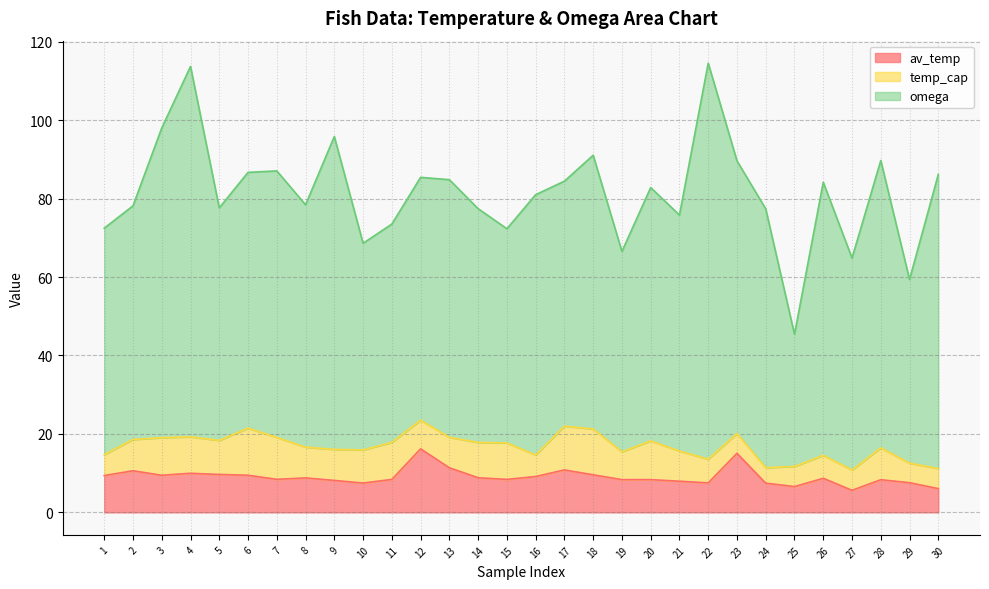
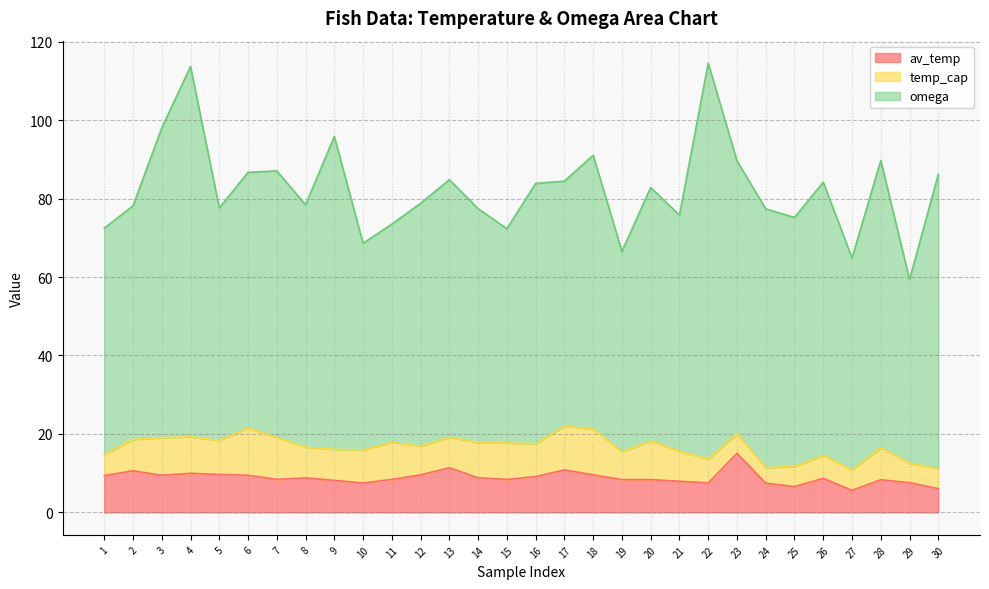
  {
    "av_temp": {
      "1": 9,
      "2": 11,
      "3": 9,
      "4": 10,
      "5": 10,
      "6": 9,
      "7": 8,
      "8": 9,
      "9": 8,
      "10": 7,
      "11": 8,
-     "12": 16,
+     "12": 10,
      "13": 11,
      "14": 9,
      "15": 8,
      "16": 9,
      "17": 11,
      "18": 10,
      "19": 8,
      "20": 8,
      "21": 8,
      "22": 8,
      "23": 15,
      "24": 7,
      "25": 7,
      "26": 9,
      "27": 6,
      "28": 8,
      "29": 8,
      "30": 6
    },
    "temp_cap": {
      "1": 5,
      "2": 8,
      "3": 10,
      "4": 9,
      "5": 9,
      "6": 12,
      "7": 11,
      "8": 8,
      "9": 8,
      "10": 8,
      "11": 9,
      "12": 7,
      "13": 8,
      "14": 9,
      "15": 9,
-     "16": 5,
+     "16": 8,
      "17": 11,
      "18": 12,
      "19": 7,
      "20": 10,
      "21": 8,
      "22": 6,
      "23": 5,
      "24": 4,
      "25": 5,
      "26": 6,
      "27": 5,
      "28": 8,
      "29": 5,
      "30": 5
    },
    "omega": {
      "1": 58,
      "2": 60,
      "3": 79,
      "4": 94,
      "5": 59,
      "6": 65,
      "7": 68,
      "8": 62,
      "9": 80,
      "10": 53,
      "11": 56,
      "12": 62,
      "13": 66,
      "14": 60,
      "15": 55,
      "16": 66,
      "17": 62,
      "18": 70,
      "19": 51,
      "20": 65,
      "21": 60,
      "22": 101,
      "23": 70,
      "24": 66,
-     "25": 34,
+     "25": 63,
      "26": 70,
      "27": 54,
      "28": 73,
      "29": 47,
      "30": 75
    }
  }
